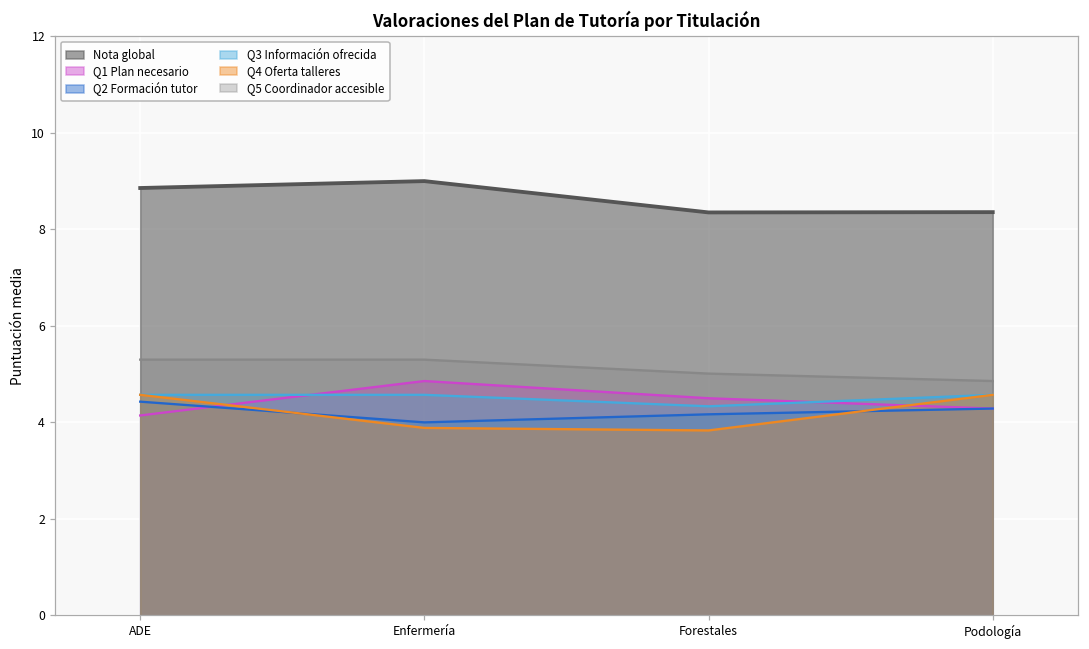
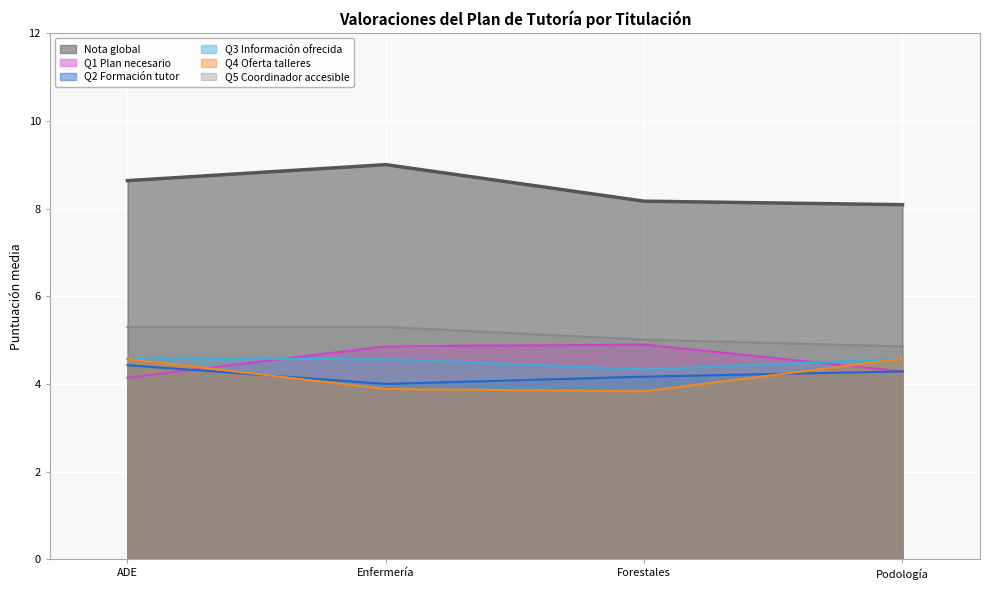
  {
    "Nota global": {
-     "ADE": 8.9,
+     "ADE": 8.6,
      "Enfermería": 9.0,
-     "Forestales": 8.4,
-     "Podología": 8.4
+     "Forestales": 8.2,
+     "Podología": 8.1
    },
    "Q1 Plan necesario": {
      "ADE": 4.1,
      "Enfermería": 4.9,
-     "Forestales": 4.5
+     "Forestales": 4.9
    },
    "Q4 Oferta talleres": {
      "Enfermería": 3.9,
      "Forestales": 3.8
    },
    "Q5 Coordinador accesible": {
      "ADE": 5.3,
      "Enfermería": 5.3,
      "Forestales": 5.0,
      "Podología": 4.9
    }
  }
